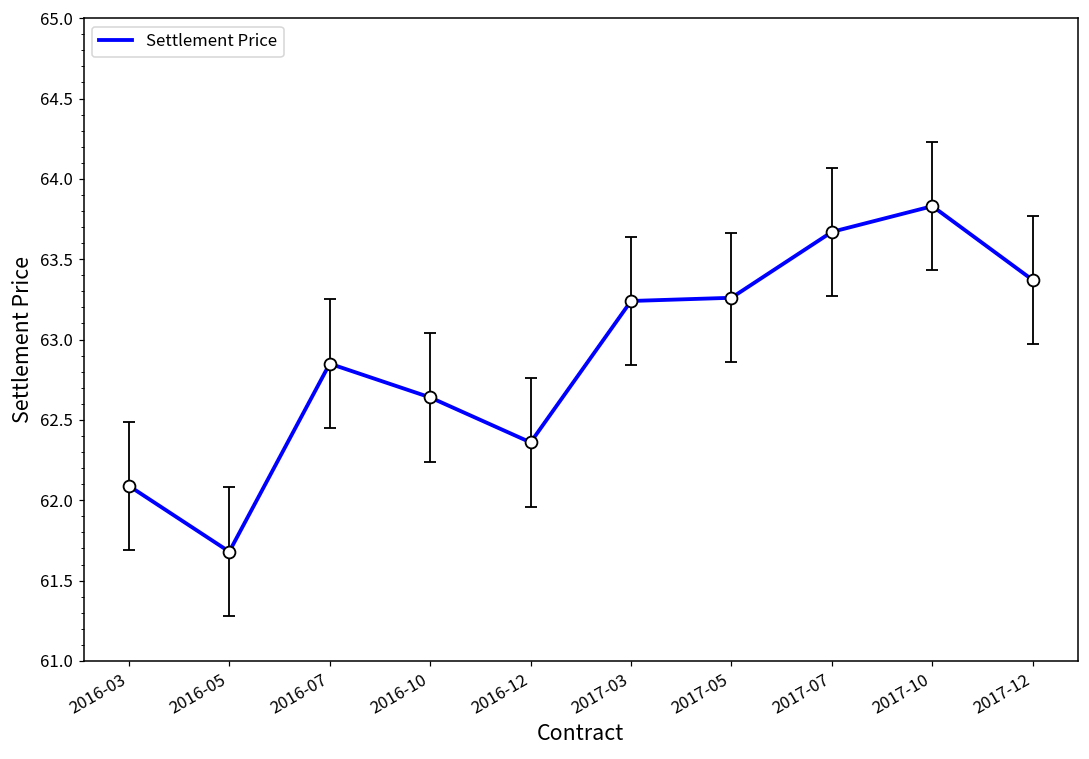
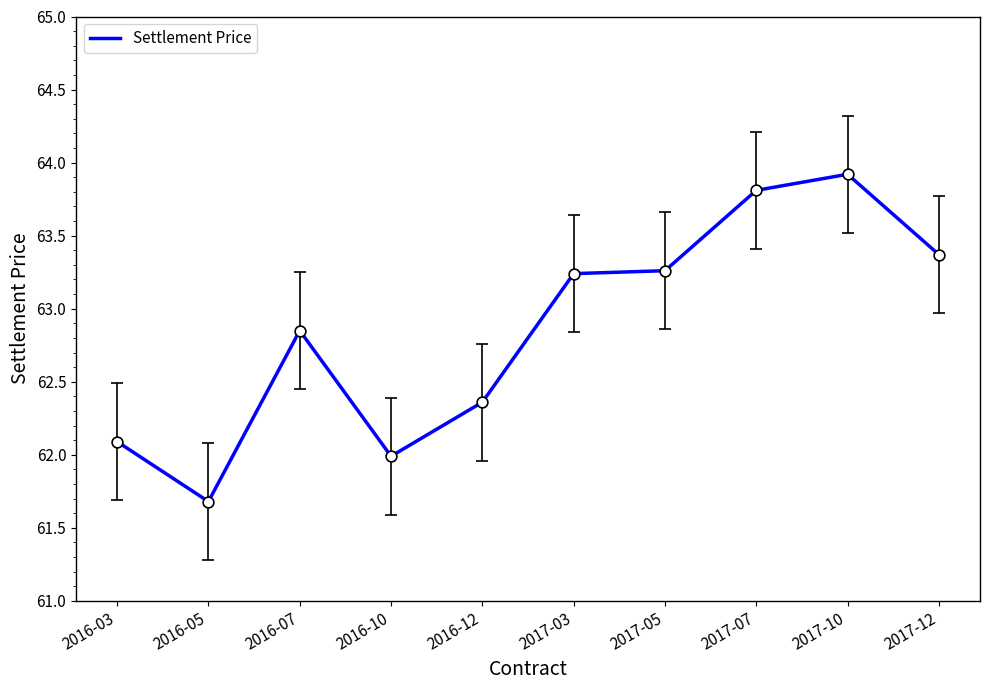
  {
    "Settlement Price": {
      "2016-03": 62.09,
      "2016-05": 61.68,
      "2016-07": 62.85,
-     "2016-10": 62.64,
+     "2016-10": 61.99,
      "2016-12": 62.36,
      "2017-03": 63.24,
      "2017-05": 63.26,
-     "2017-07": 63.67,
-     "2017-10": 63.83,
+     "2017-07": 63.81,
+     "2017-10": 63.92,
      "2017-12": 63.37
    }
  }
